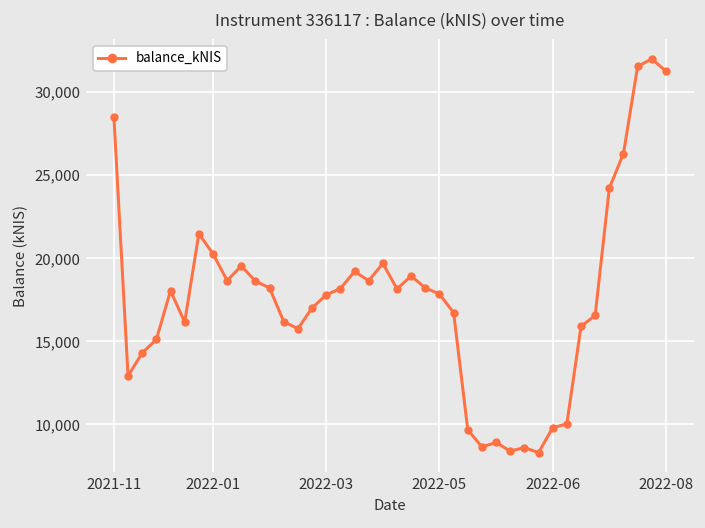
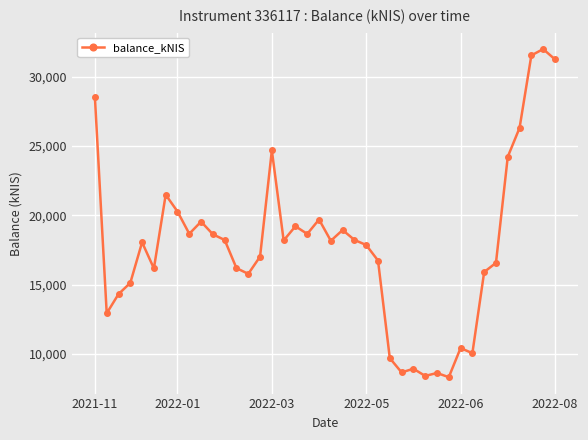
  {
    "2021-11": "28,500",
    "2022-01": "20,300",
-   "2022-03": "17,800",
+   "2022-03": "24,700",
    "2022-05": "17,800",
-   "2022-06": "9,800",
+   "2022-06": "10,400",
    "2022-08": "31,300"
  }
